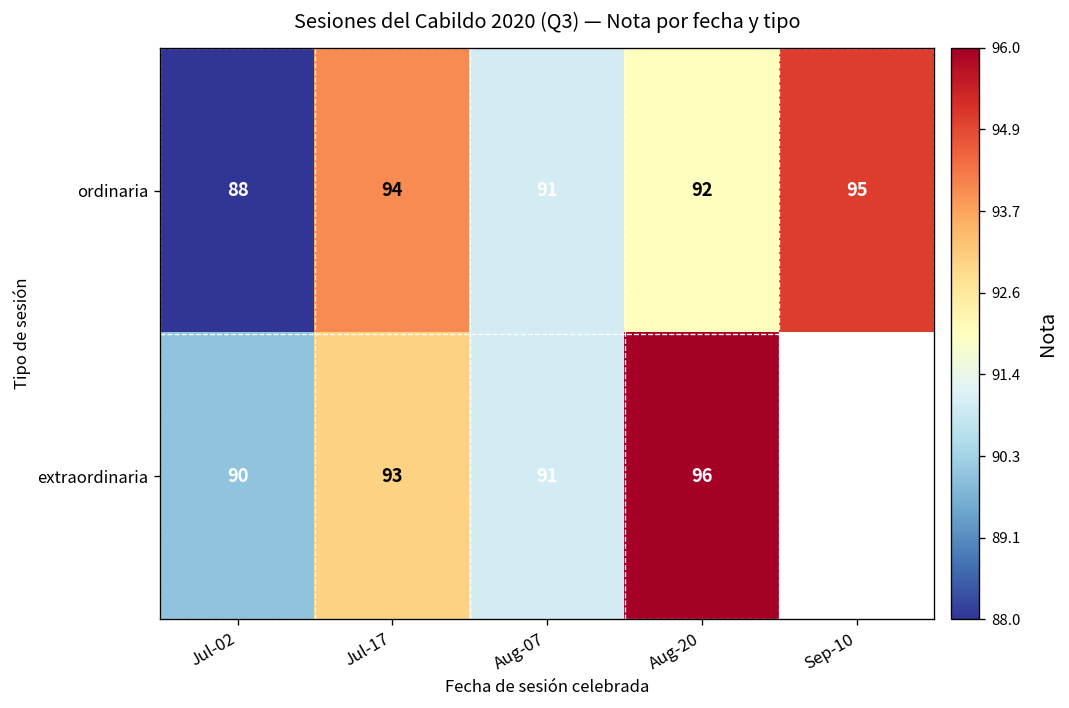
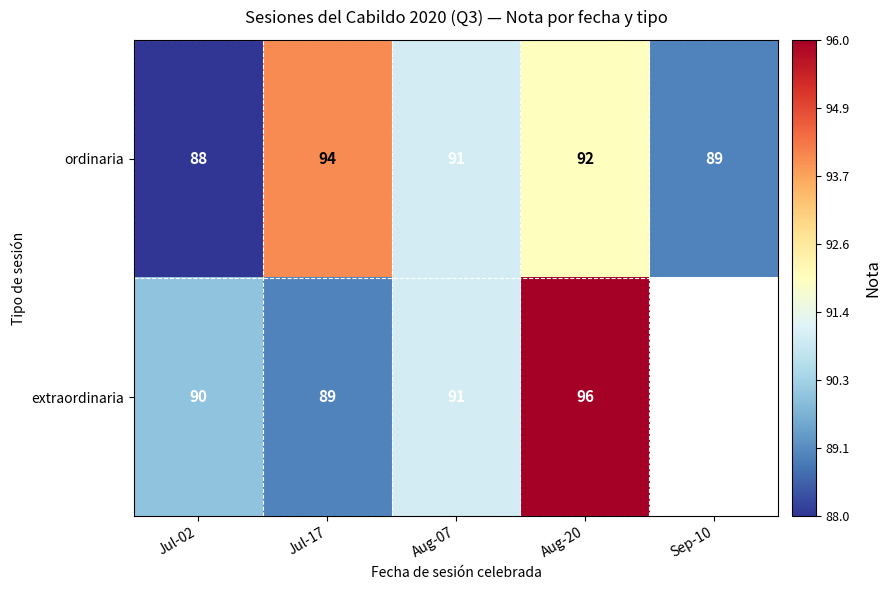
  {
    "ordinaria": {
      "Jul-02": 88,
      "Jul-17": 94,
      "Aug-20": 92,
-     "Sep-10": 95
+     "Sep-10": 89
    },
    "extraordinaria": {
      "Jul-02": 90,
-     "Jul-17": 93,
+     "Jul-17": 89,
      "Aug-20": 96
    }
  }
